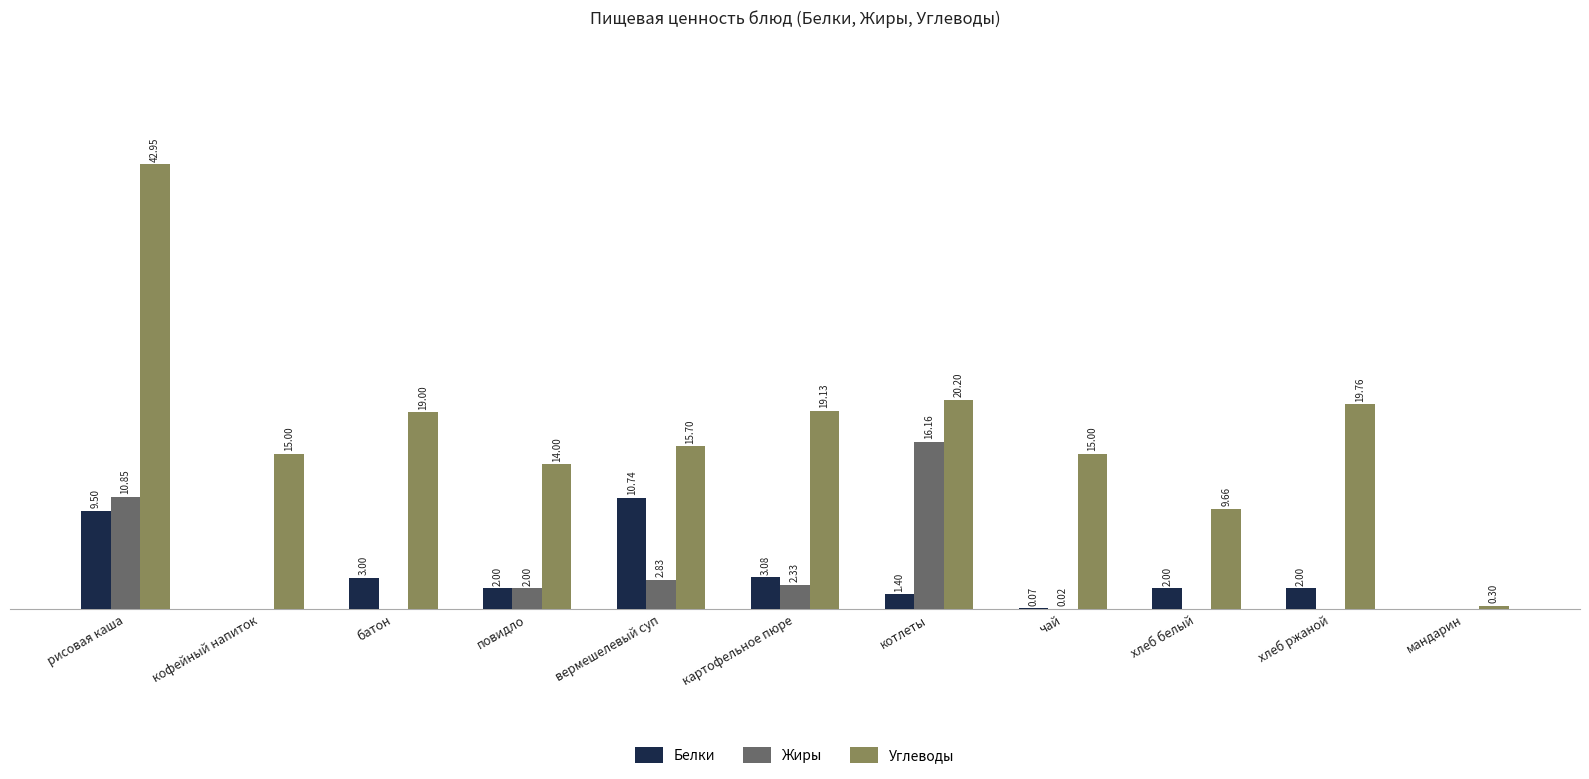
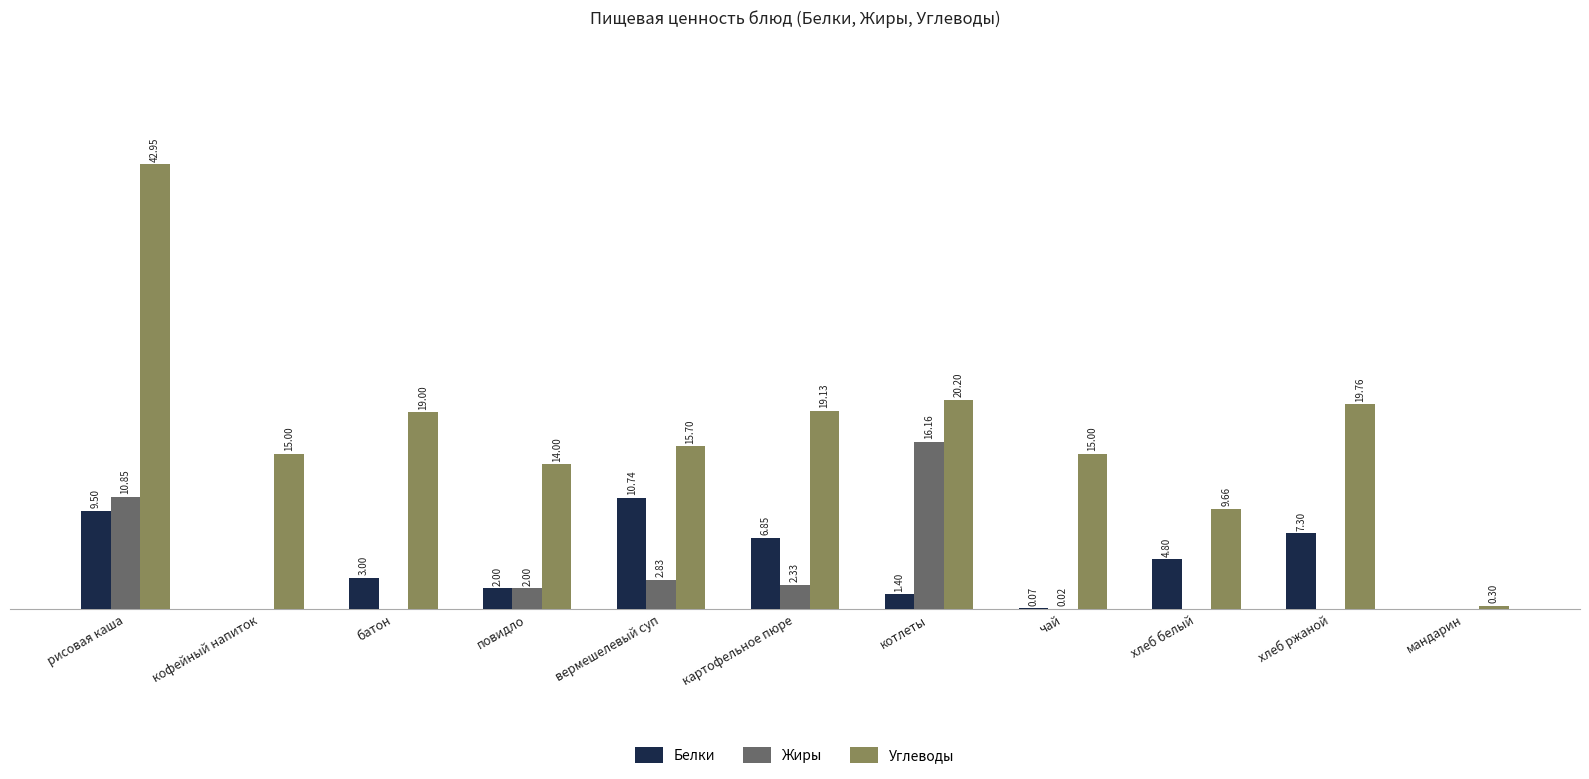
  {
    "Белки": {
      "рисовая каша": 9.50,
      "батон": 3.00,
      "повидло": 2.00,
      "вермешелевый суп": 10.74,
-     "картофельное пюре": 3.08,
+     "картофельное пюре": 6.85,
      "котлеты": 1.40,
      "чай": 0.07,
-     "хлеб белый": 2.00,
-     "хлеб ржаной": 2.00
+     "хлеб белый": 4.80,
+     "хлеб ржаной": 7.30
    }
  }
